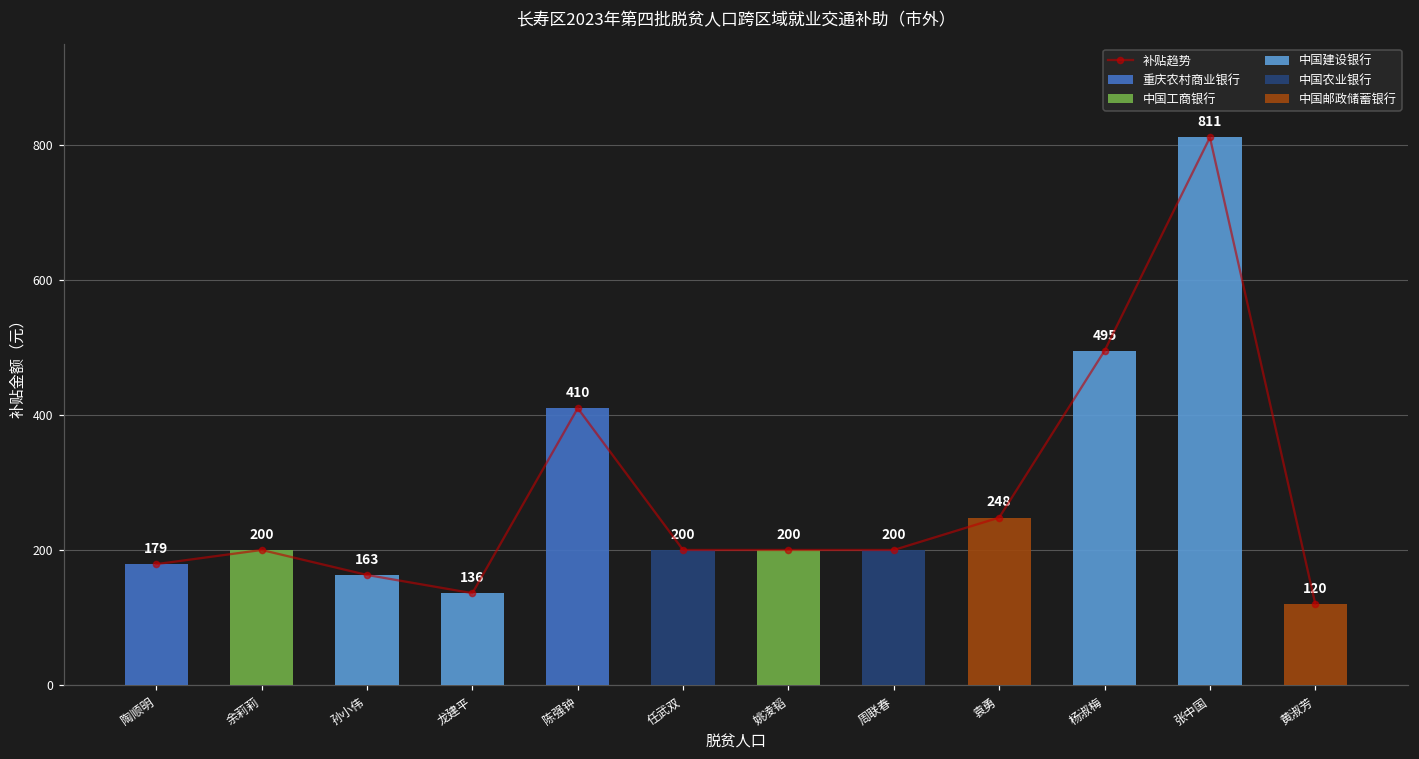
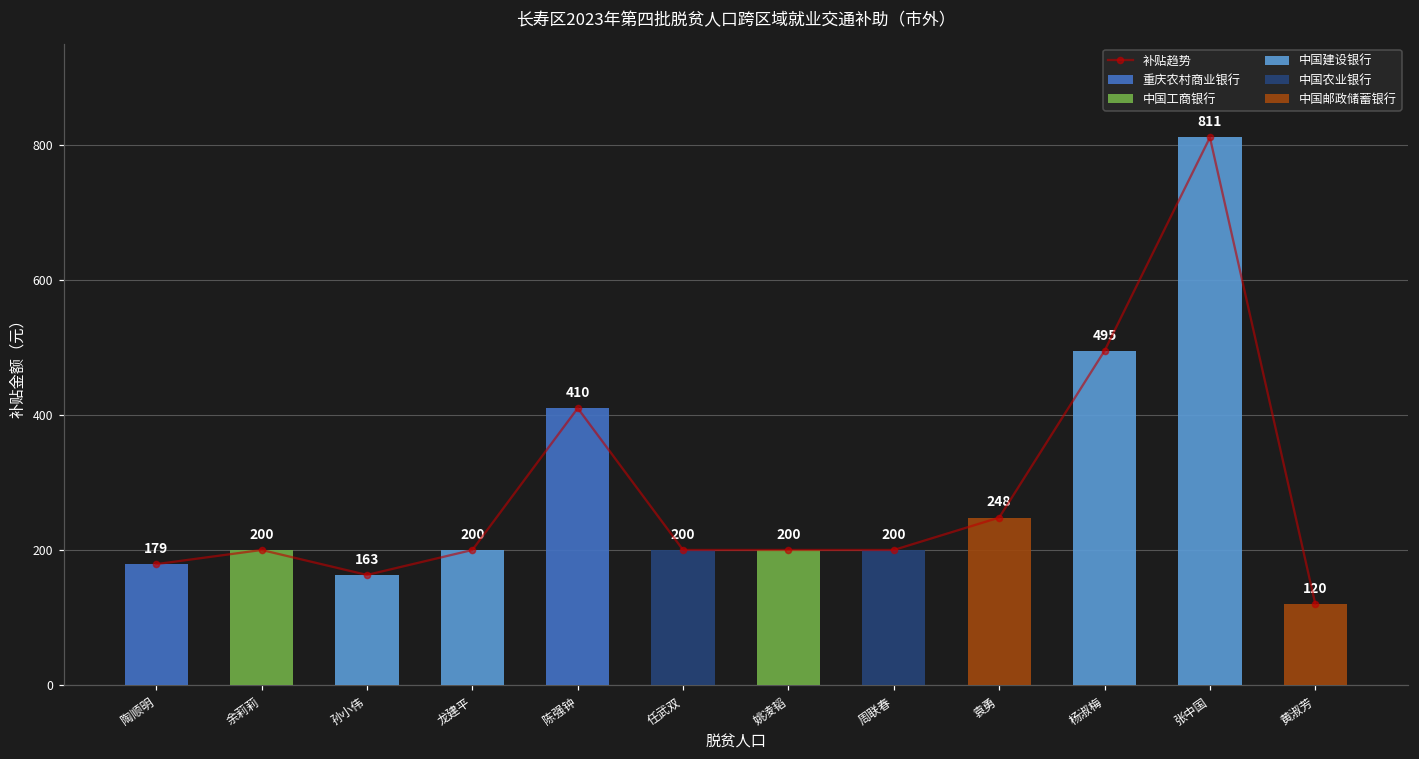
  {
    "补贴趋势": {
      "陶顺明": 179,
      "余莉莉": 200,
      "孙小伟": 163,
-     "龙建平": 136,
+     "龙建平": 200,
      "陈强钟": 410,
      "任武双": 200,
      "姚凌韬": 200,
      "周联春": 200,
      "袁勇": 248,
      "杨淑梅": 495,
      "张中国": 811,
      "黄淑芳": 120
    }
  }
